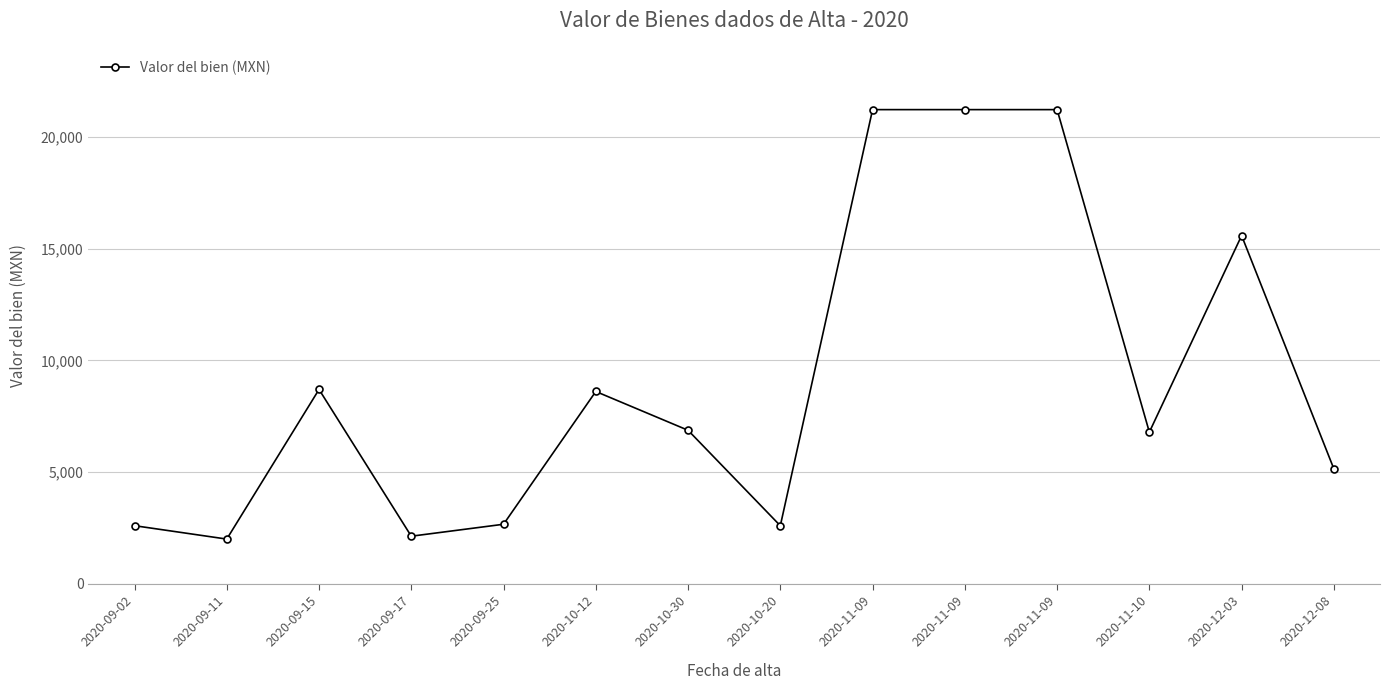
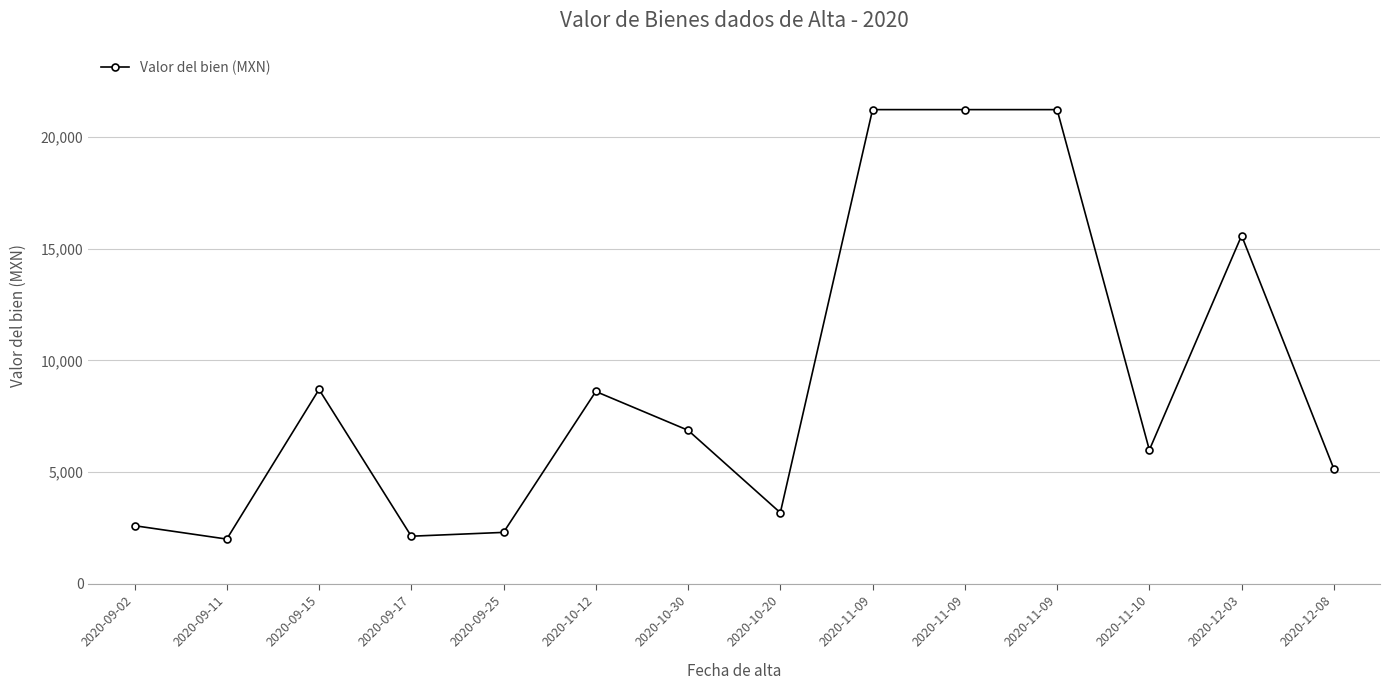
  {
    "2020-09-02": "2,600",
    "2020-09-11": "2,000",
    "2020-09-15": "8,700",
    "2020-09-17": "2,100",
-   "2020-09-25": "2,700",
+   "2020-09-25": "2,300",
    "2020-10-12": "8,600",
    "2020-10-30": "6,900",
-   "2020-10-20": "2,600",
-   "2020-11-10": "6,800",
+   "2020-10-20": "3,200",
+   "2020-11-10": "6,000",
    "2020-12-03": "15,600",
    "2020-12-08": "5,100"
  }
